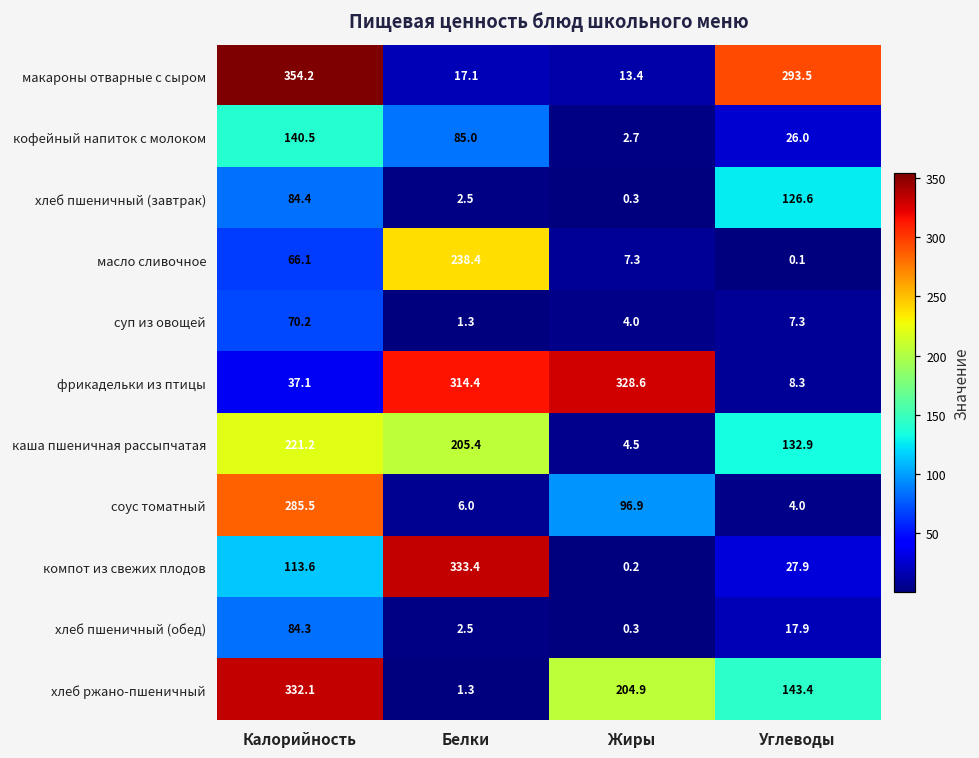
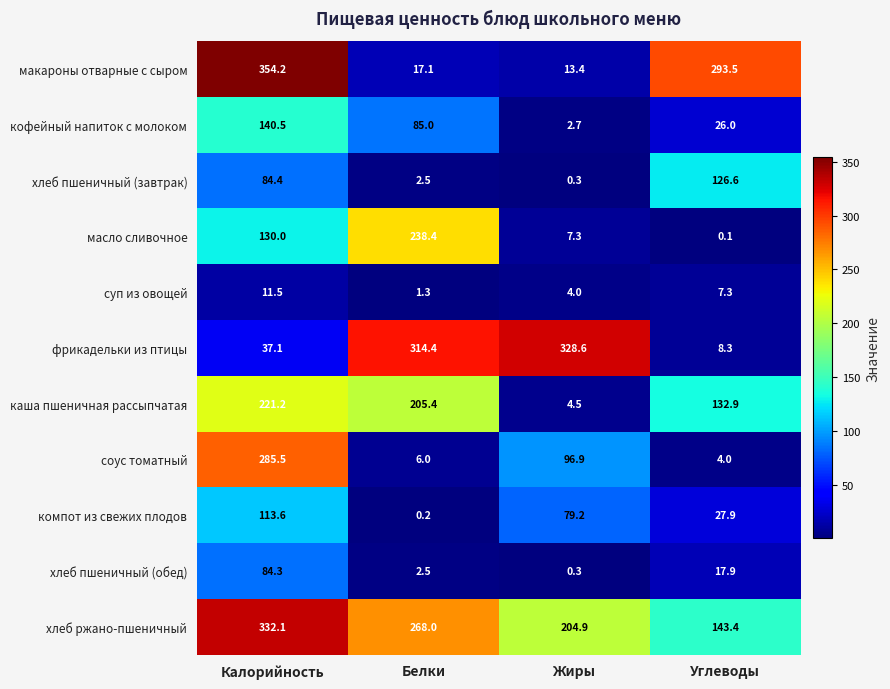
  {
    "макароны отварные с сыром": {
      "Калорийность": 354.2,
      "Белки": 17.1,
      "Жиры": 13.4,
      "Углеводы": 293.5
    },
    "кофейный напиток с молоком": {
      "Калорийность": 140.5,
      "Белки": 85.0,
      "Жиры": 2.7,
      "Углеводы": 26.0
    },
    "хлеб пшеничный (завтрак)": {
      "Калорийность": 84.4,
      "Белки": 2.5,
      "Жиры": 0.3,
      "Углеводы": 126.6
    },
    "масло сливочное": {
-     "Калорийность": 66.1,
+     "Калорийность": 130.0,
      "Белки": 238.4,
      "Жиры": 7.3,
      "Углеводы": 0.1
    },
    "суп из овощей": {
-     "Калорийность": 70.2,
+     "Калорийность": 11.5,
      "Белки": 1.3,
      "Жиры": 4.0,
      "Углеводы": 7.3
    },
    "фрикадельки из птицы": {
      "Калорийность": 37.1,
      "Белки": 314.4,
      "Жиры": 328.6,
      "Углеводы": 8.3
    },
    "каша пшеничная рассыпчатая": {
      "Калорийность": 221.2,
      "Белки": 205.4,
      "Жиры": 4.5,
      "Углеводы": 132.9
    },
    "соус томатный": {
      "Калорийность": 285.5,
      "Белки": 6.0,
      "Жиры": 96.9,
      "Углеводы": 4.0
    },
    "компот из свежих плодов": {
      "Калорийность": 113.6,
-     "Белки": 333.4,
-     "Жиры": 0.2,
+     "Белки": 0.2,
+     "Жиры": 79.2,
      "Углеводы": 27.9
    },
    "хлеб пшеничный (обед)": {
      "Калорийность": 84.3,
      "Белки": 2.5,
      "Жиры": 0.3,
      "Углеводы": 17.9
    },
    "хлеб ржано-пшеничный": {
      "Калорийность": 332.1,
-     "Белки": 1.3,
+     "Белки": 268.0,
      "Жиры": 204.9,
      "Углеводы": 143.4
    }
  }
